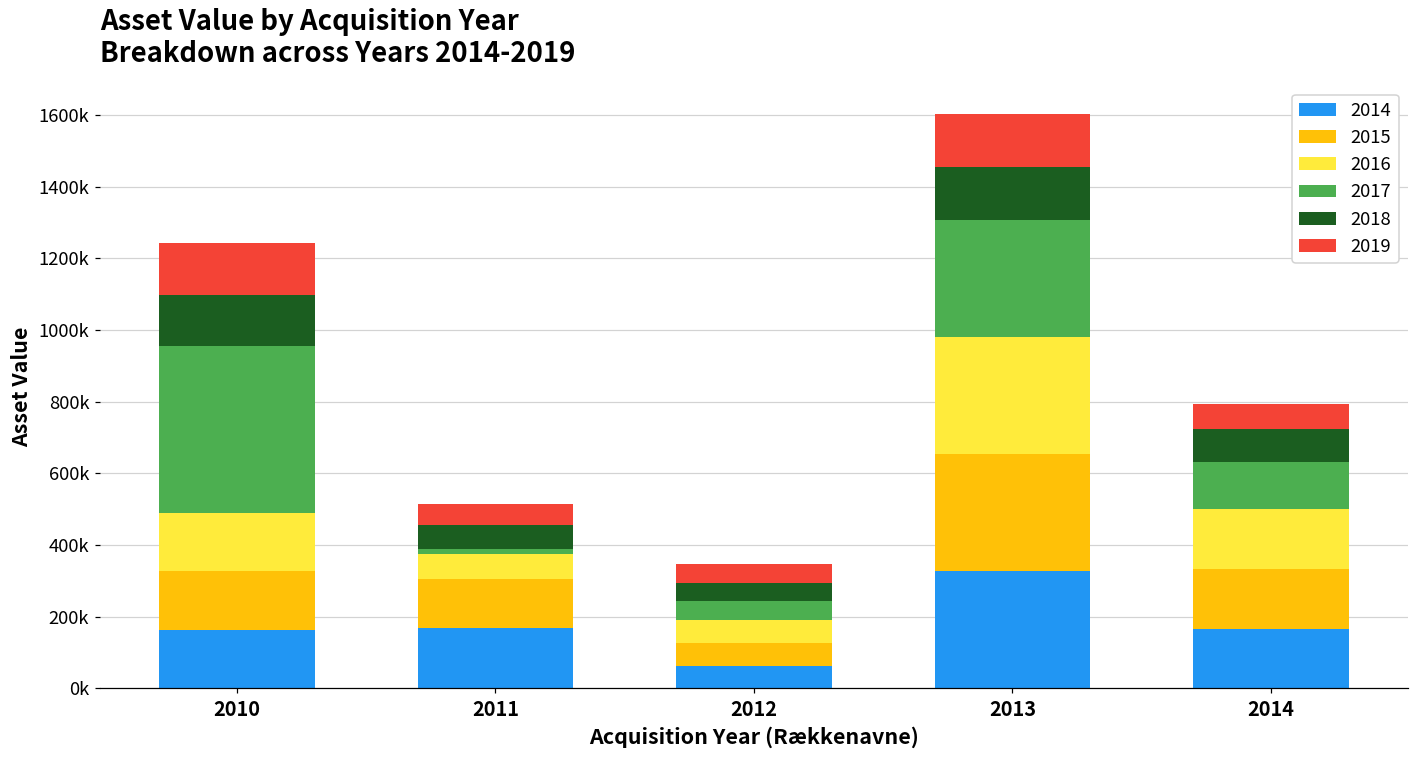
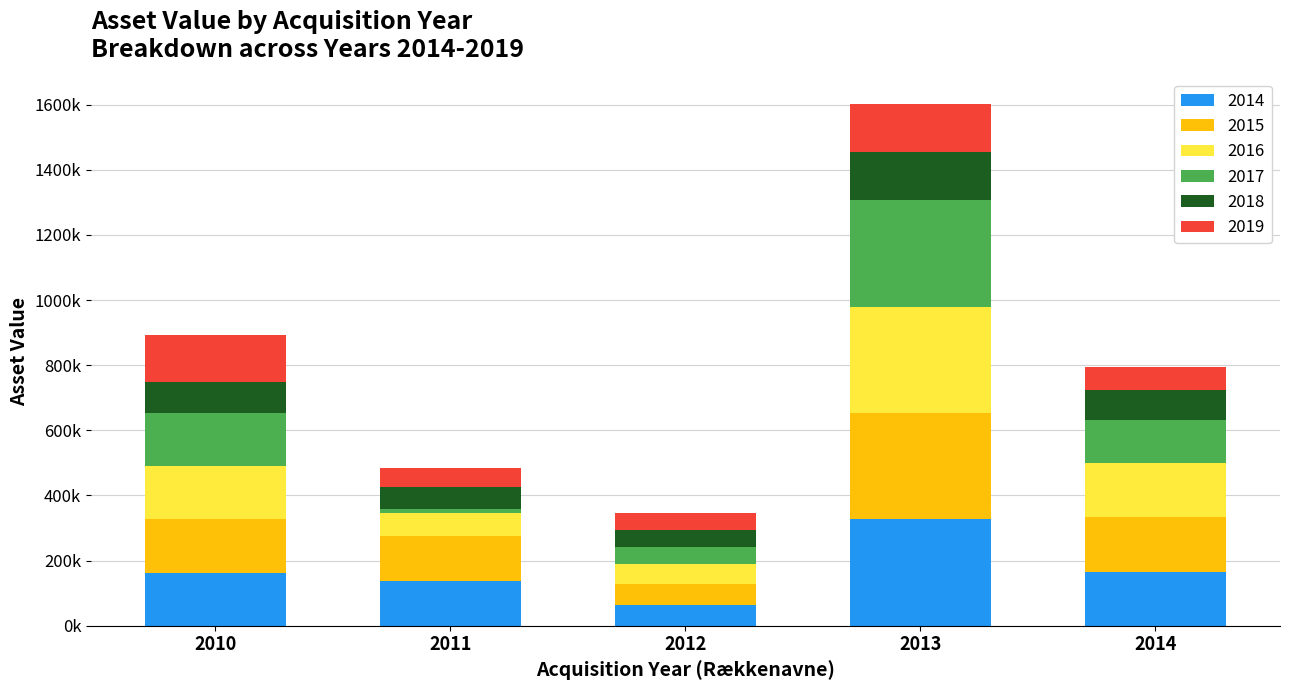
  {
    "2014": {
      "2010": 160000,
-     "2011": 170000,
+     "2011": 140000,
      "2012": 60000,
      "2013": 330000,
      "2014": 170000
    },
    "2015": {
      "2010": 160000,
      "2011": 140000,
      "2012": 60000,
      "2013": 330000,
      "2014": 170000
    },
    "2016": {
      "2010": 160000,
      "2011": 70000,
      "2012": 60000,
      "2013": 330000,
      "2014": 170000
    },
    "2017": {
-     "2010": 470000,
+     "2010": 160000,
      "2011": 10000,
      "2012": 50000,
      "2013": 330000,
      "2014": 130000
    },
    "2018": {
-     "2010": 140000,
+     "2010": 90000,
      "2011": 70000,
      "2012": 50000,
      "2013": 150000,
      "2014": 90000
    },
    "2019": {
      "2010": 140000,
      "2011": 60000,
      "2012": 50000,
      "2013": 150000,
      "2014": 70000
    }
  }
